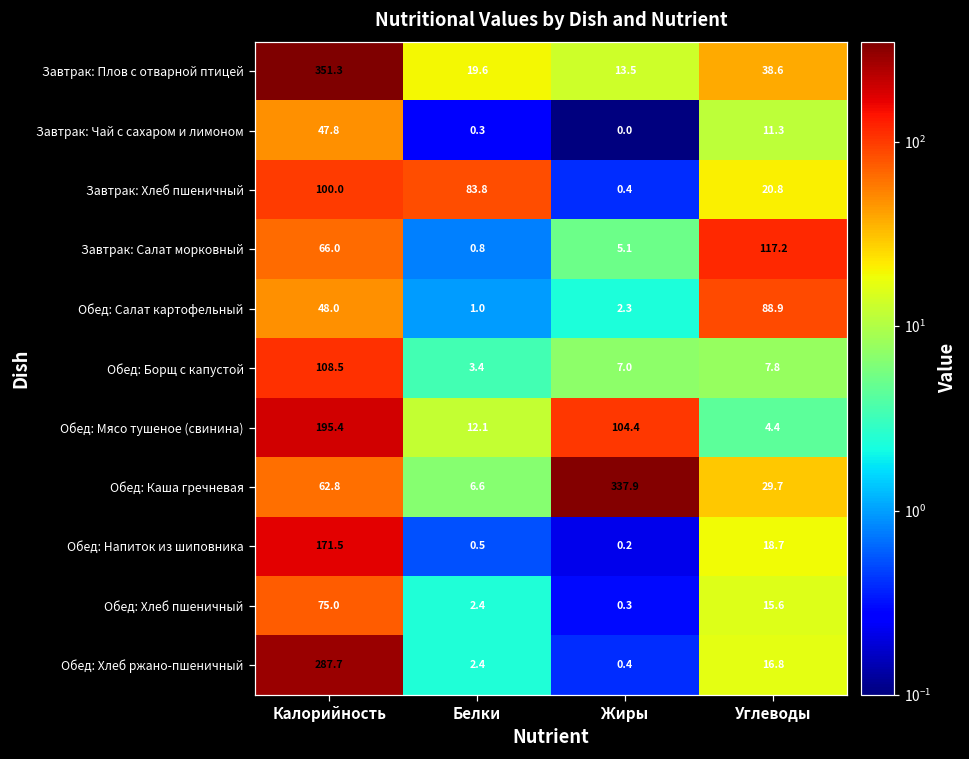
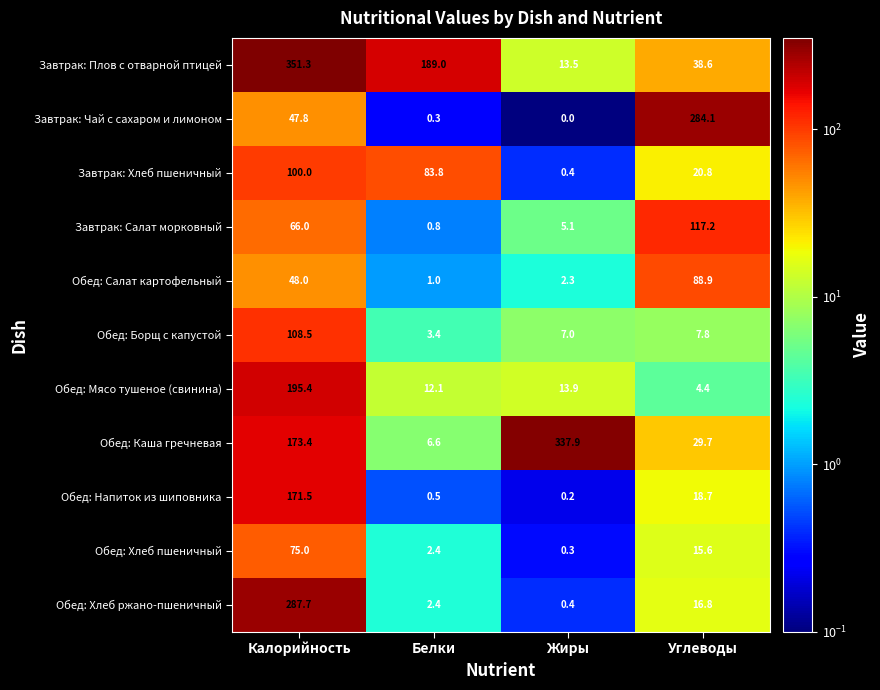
  {
    "Завтрак: Плов с отварной птицей": {
      "Калорийность": 351.3,
-     "Белки": 19.6,
+     "Белки": 189.0,
      "Жиры": 13.5,
      "Углеводы": 38.6
    },
    "Завтрак: Чай с сахаром и лимоном": {
      "Калорийность": 47.8,
      "Белки": 0.3,
      "Жиры": 0.0,
-     "Углеводы": 11.3
+     "Углеводы": 284.1
    },
    "Завтрак: Хлеб пшеничный": {
      "Калорийность": 100.0,
      "Белки": 83.8,
      "Жиры": 0.4,
      "Углеводы": 20.8
    },
    "Завтрак: Салат морковный": {
      "Калорийность": 66.0,
      "Белки": 0.8,
      "Жиры": 5.1,
      "Углеводы": 117.2
    },
    "Обед: Салат картофельный": {
      "Калорийность": 48.0,
      "Белки": 1.0,
      "Жиры": 2.3,
      "Углеводы": 88.9
    },
    "Обед: Борщ с капустой": {
      "Калорийность": 108.5,
      "Белки": 3.4,
      "Жиры": 7.0,
      "Углеводы": 7.8
    },
    "Обед: Мясо тушеное (свинина)": {
      "Калорийность": 195.4,
      "Белки": 12.1,
-     "Жиры": 104.4,
+     "Жиры": 13.9,
      "Углеводы": 4.4
    },
    "Обед: Каша гречневая": {
-     "Калорийность": 62.8,
+     "Калорийность": 173.4,
      "Белки": 6.6,
      "Жиры": 337.9,
      "Углеводы": 29.7
    },
    "Обед: Напиток из шиповника": {
      "Калорийность": 171.5,
      "Белки": 0.5,
      "Жиры": 0.2,
      "Углеводы": 18.7
    },
    "Обед: Хлеб пшеничный": {
      "Калорийность": 75.0,
      "Белки": 2.4,
      "Жиры": 0.3,
      "Углеводы": 15.6
    },
    "Обед: Хлеб ржано-пшеничный": {
      "Калорийность": 287.7,
      "Белки": 2.4,
      "Жиры": 0.4,
      "Углеводы": 16.8
    }
  }
